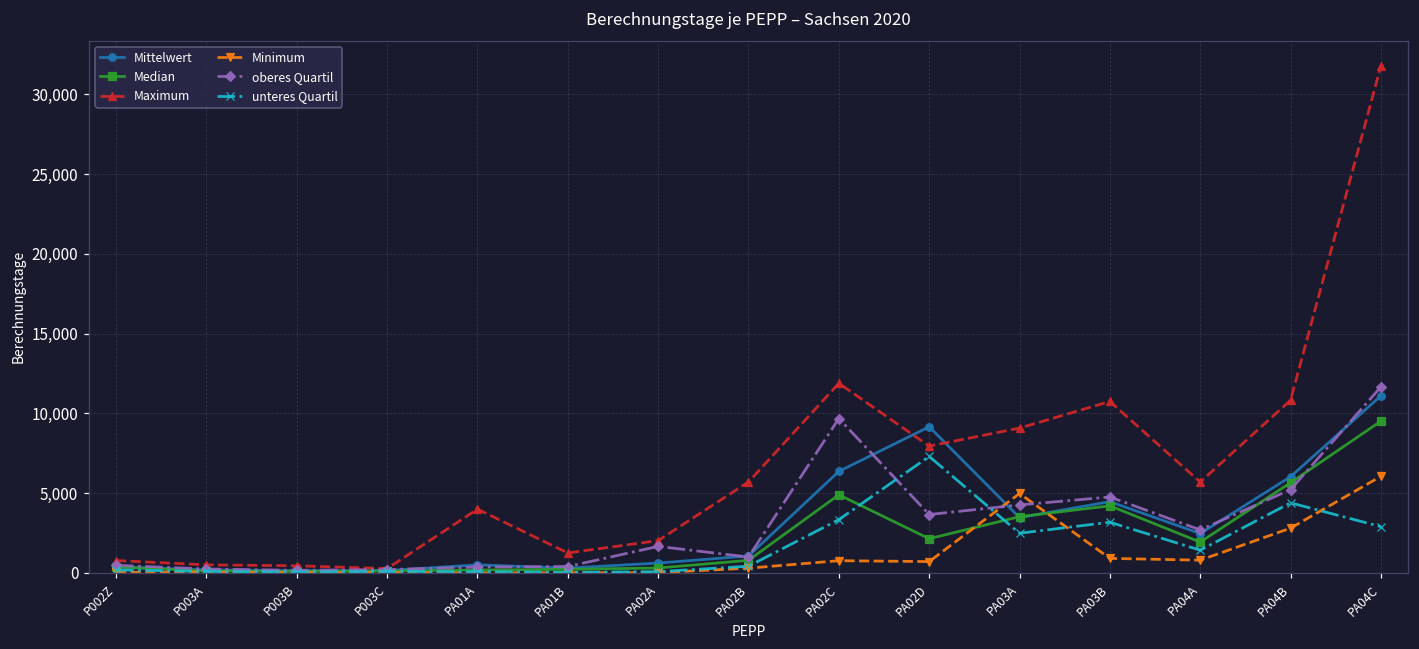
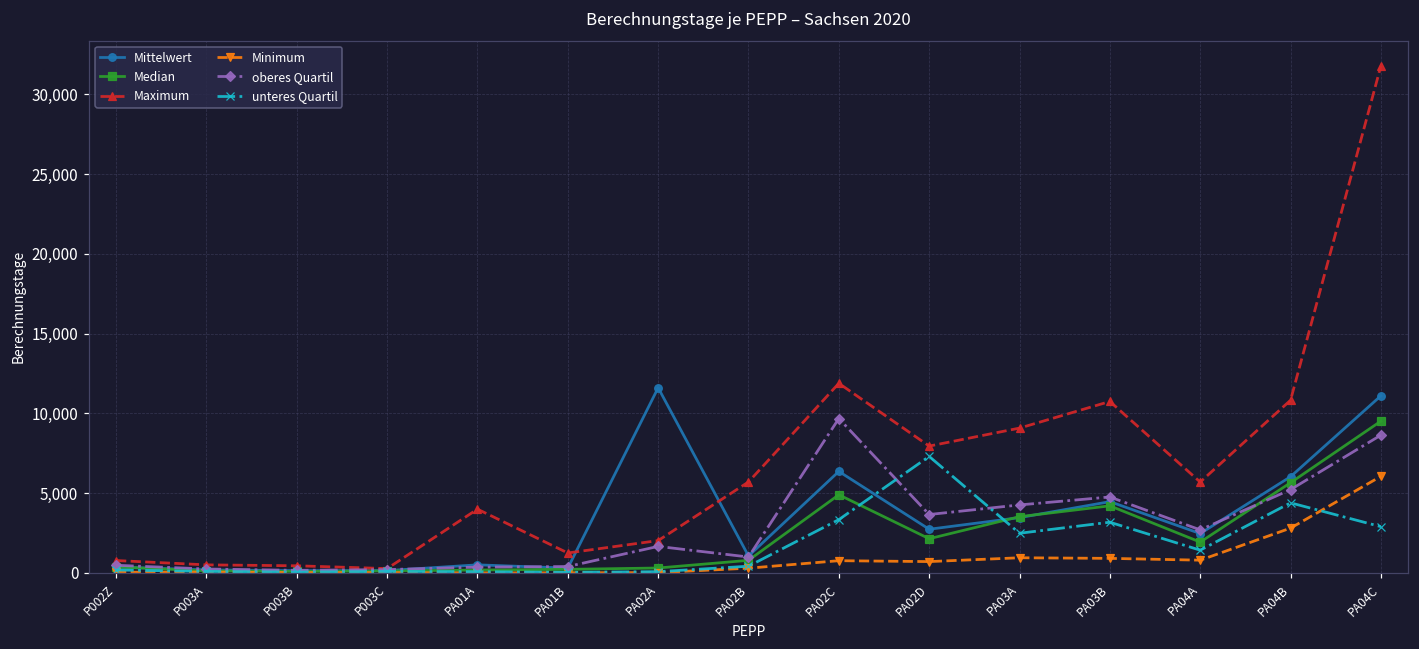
  {
    "Mittelwert": {
-     "PA02A": "600",
+     "PA02A": "11,600",
      "PA02C": "6,400",
-     "PA02D": "9,200",
+     "PA02D": "2,700",
      "PA03B": "4,500",
      "PA04A": "2,500",
      "PA04B": "6,000",
      "PA04C": "11,100"
    },
    "Median": {
      "PA02A": "300",
      "PA02B": "800",
      "PA02C": "4,900",
      "PA02D": "2,100",
      "PA03B": "4,200",
      "PA04A": "1,900",
      "PA04B": "5,700",
      "PA04C": "9,500"
    },
    "Maximum": {
      "P002Z": "800",
      "P003A": "500",
      "P003B": "400",
      "PA01A": "4,000",
      "PA01B": "1,200",
      "PA02A": "2,000",
      "PA02B": "5,700",
      "PA02C": "11,900",
      "PA02D": "8,000",
      "PA03A": "9,100",
      "PA03B": "10,700",
      "PA04A": "5,700",
      "PA04B": "10,800",
      "PA04C": "31,800"
    },
    "Minimum": {
      "PA02C": "800",
      "PA02D": "700",
-     "PA03A": "5,000",
+     "PA03A": "900",
      "PA03B": "900",
      "PA04A": "800",
      "PA04B": "2,800",
      "PA04C": "6,100"
    },
    "oberes Quartil": {
      "PA02A": "1,700",
      "PA02C": "9,700",
      "PA02D": "3,700",
      "PA03A": "4,300",
      "PA03B": "4,800",
      "PA04A": "2,700",
      "PA04B": "5,200",
-     "PA04C": "11,700"
+     "PA04C": "8,600"
    },
    "unteres Quartil": {
      "PA02C": "3,300",
      "PA02D": "7,300",
      "PA03A": "2,500",
      "PA03B": "3,200",
      "PA04A": "1,400",
      "PA04B": "4,400",
      "PA04C": "2,900"
    }
  }
